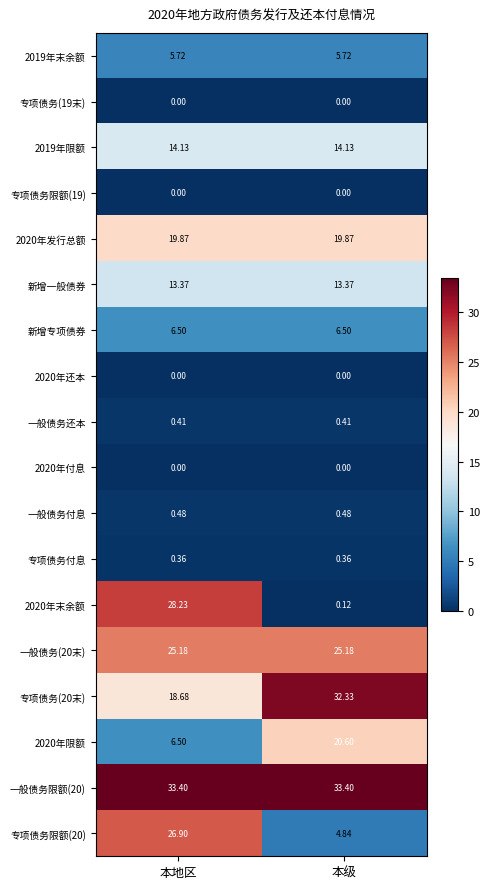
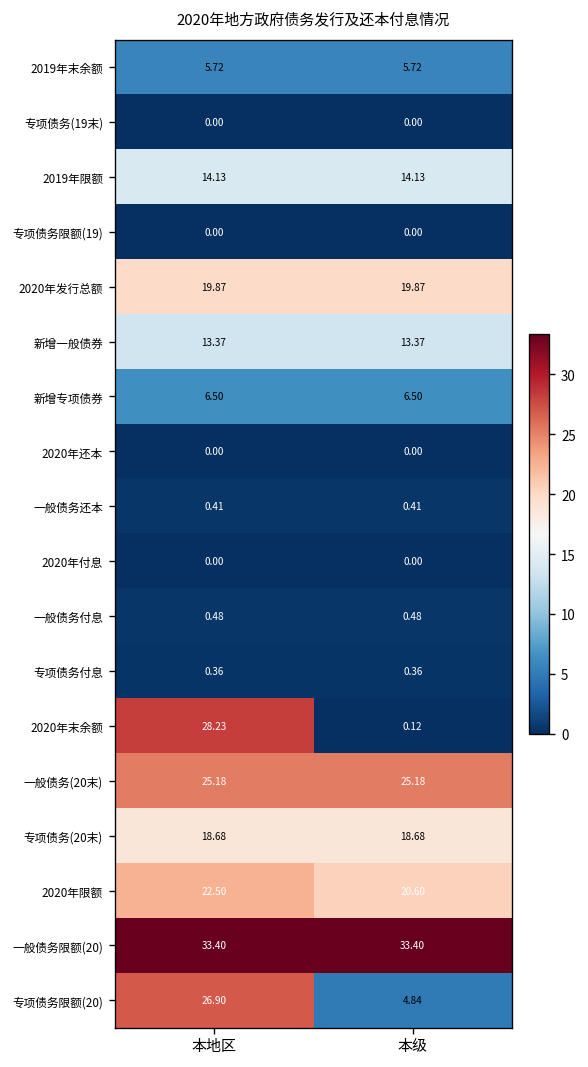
  {
    "2019年末余额": {
      "本地区": 5.72,
      "本级": 5.72
    },
    "专项债务(19末)": {
      "本地区": 0.00,
      "本级": 0.00
    },
    "2019年限额": {
      "本地区": 14.13,
      "本级": 14.13
    },
    "专项债务限额(19)": {
      "本地区": 0.00,
      "本级": 0.00
    },
    "2020年发行总额": {
      "本地区": 19.87,
      "本级": 19.87
    },
    "新增一般债券": {
      "本地区": 13.37,
      "本级": 13.37
    },
    "新增专项债券": {
      "本地区": 6.50,
      "本级": 6.50
    },
    "2020年还本": {
      "本地区": 0.00,
      "本级": 0.00
    },
    "一般债务还本": {
      "本地区": 0.41,
      "本级": 0.41
    },
    "2020年付息": {
      "本地区": 0.00,
      "本级": 0.00
    },
    "一般债务付息": {
      "本地区": 0.48,
      "本级": 0.48
    },
    "专项债务付息": {
      "本地区": 0.36,
      "本级": 0.36
    },
    "2020年末余额": {
      "本地区": 28.23,
      "本级": 0.12
    },
    "一般债务(20末)": {
      "本地区": 25.18,
      "本级": 25.18
    },
    "专项债务(20末)": {
      "本地区": 18.68,
-     "本级": 32.33
+     "本级": 18.68
    },
    "2020年限额": {
-     "本地区": 6.50,
+     "本地区": 22.50,
      "本级": 20.60
    },
    "一般债务限额(20)": {
      "本地区": 33.40,
      "本级": 33.40
    },
    "专项债务限额(20)": {
      "本地区": 26.90,
      "本级": 4.84
    }
  }
